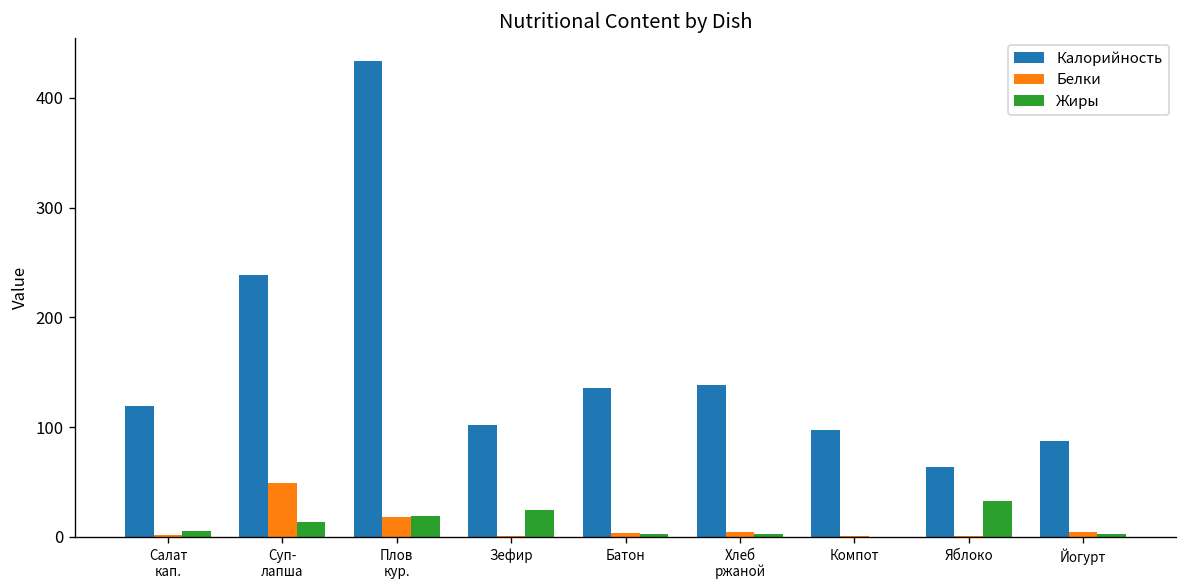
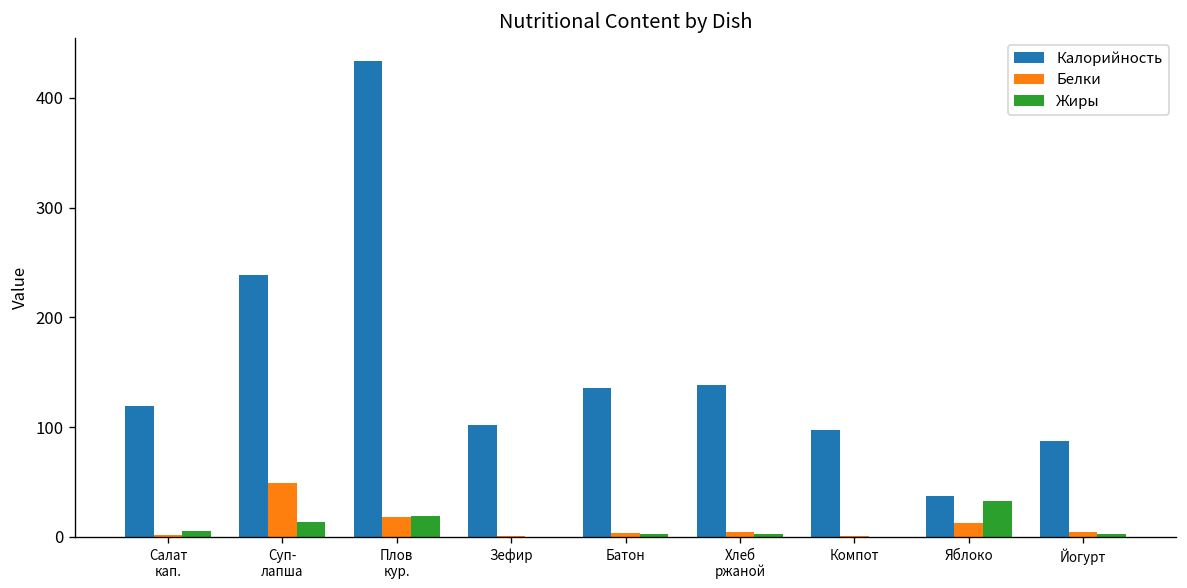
  {
    "Калорийность": {
      "Салат кап.": 120,
      "Суп- лапша": 240,
      "Плов кур.": 430,
      "Зефир": 100,
      "Батон": 140,
      "Хлеб ржаной": 140,
      "Компот": 100,
-     "Яблоко": 60,
+     "Яблоко": 40,
      "Йогурт": 90
    },
    "Белки": {
      "Суп- лапша": 50,
      "Плов кур.": 20,
      "Батон": 0,
      "Хлеб ржаной": 0,
-     "Яблоко": 0,
+     "Яблоко": 10,
      "Йогурт": 0
    },
    "Жиры": {
      "Салат кап.": 10,
      "Суп- лапша": 10,
      "Плов кур.": 20,
-     "Зефир": 20,
+     "Зефир": 0,
      "Яблоко": 30
    }
  }
